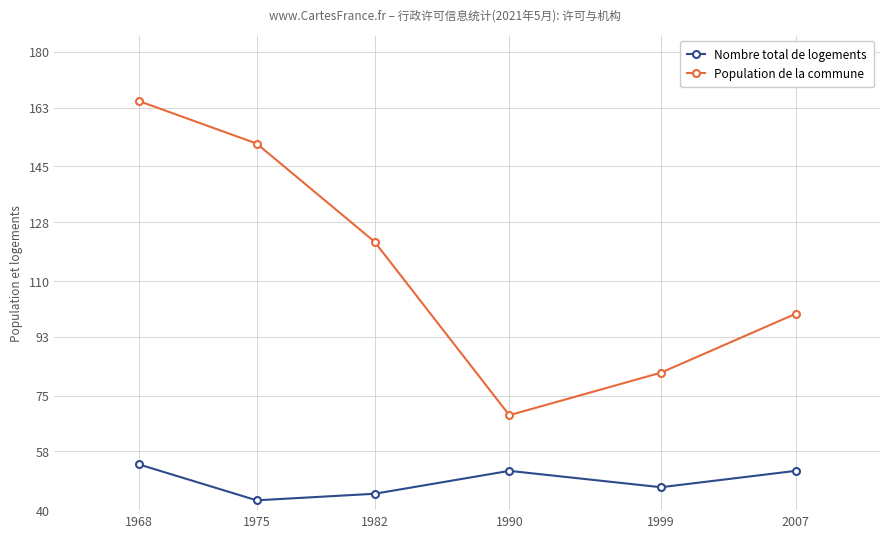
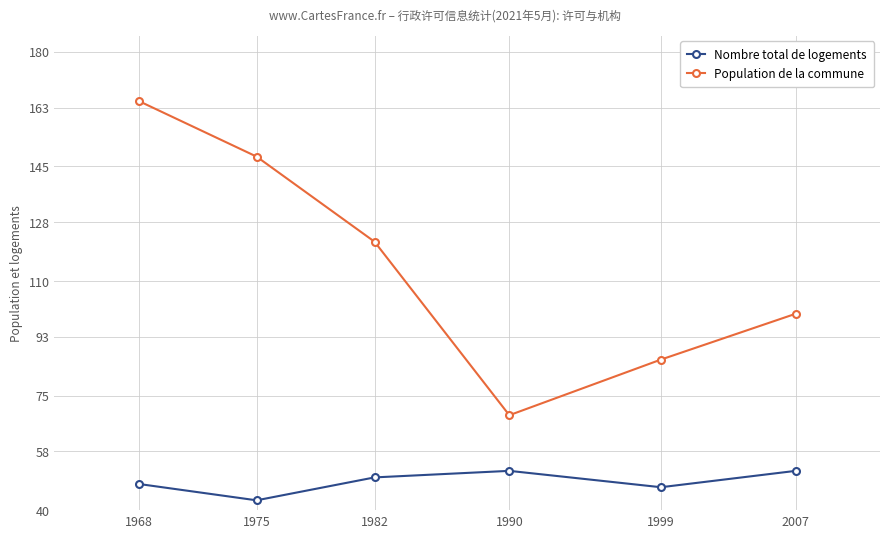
  {
    "Nombre total de logements": {
-     "1968": 54,
+     "1968": 48,
      "1975": 43,
-     "1982": 45,
+     "1982": 50,
      "1990": 52,
      "1999": 47,
      "2007": 52
    },
    "Population de la commune": {
      "1968": 165,
-     "1975": 152,
+     "1975": 148,
      "1982": 122,
      "1990": 69,
-     "1999": 82,
+     "1999": 86,
      "2007": 100
    }
  }
